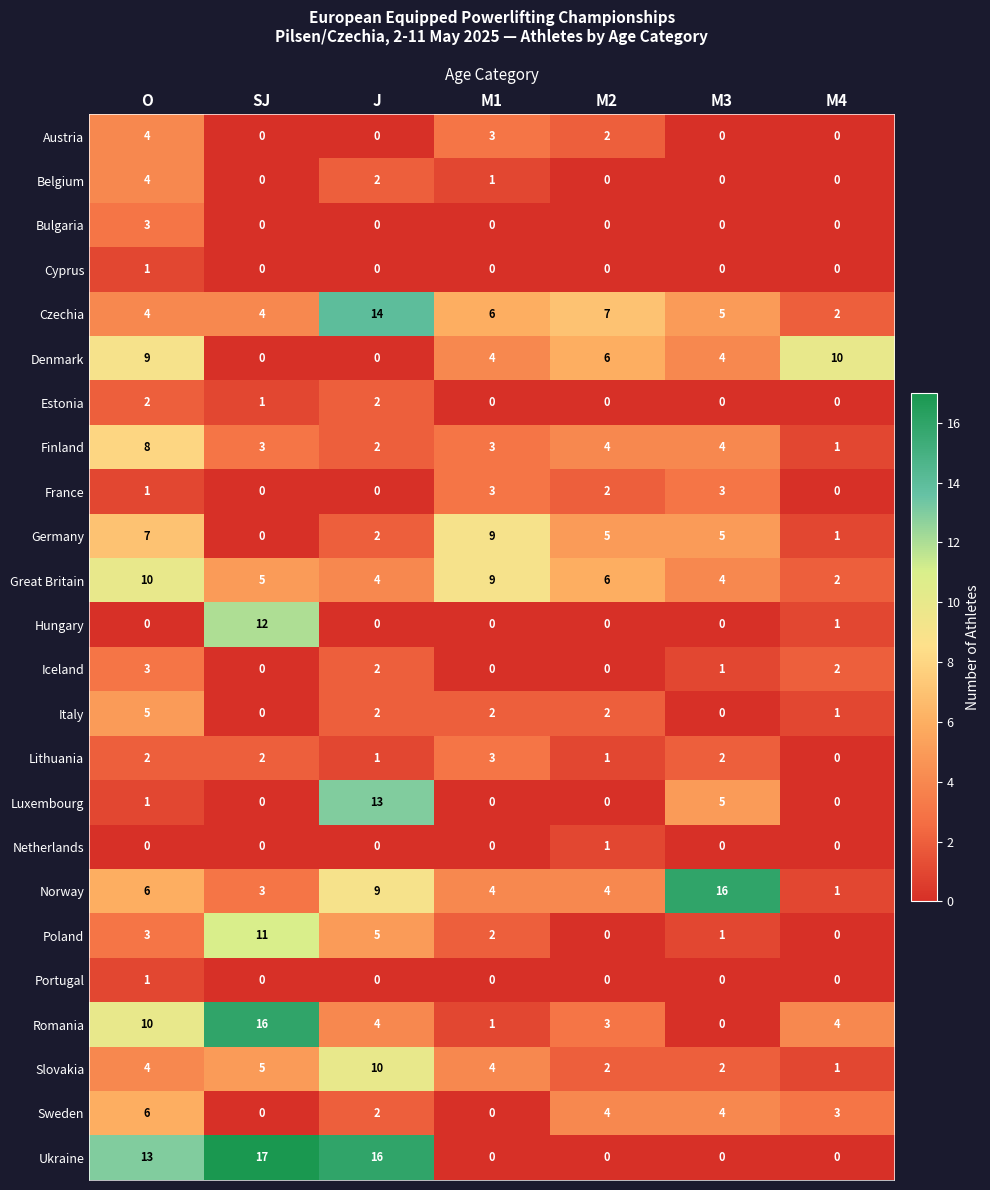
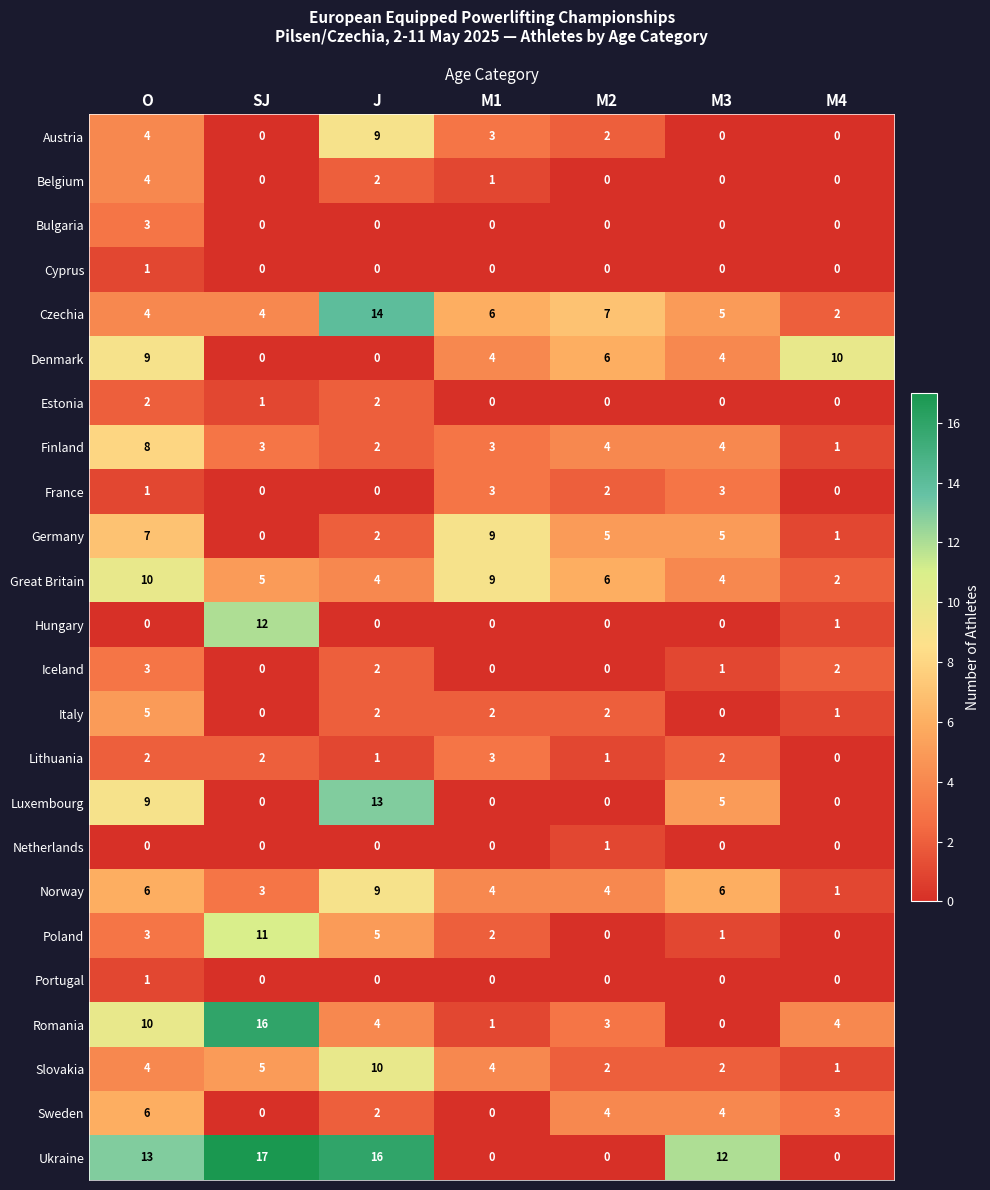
  {
    "Austria": {
      "O": 4,
      "SJ": 0,
-     "J": 0,
+     "J": 9,
      "M1": 3,
      "M2": 2,
      "M3": 0,
      "M4": 0
    },
    "Belgium": {
      "O": 4,
      "SJ": 0,
      "J": 2,
      "M1": 1,
      "M2": 0,
      "M3": 0,
      "M4": 0
    },
    "Bulgaria": {
      "O": 3,
      "SJ": 0,
      "J": 0,
      "M1": 0,
      "M2": 0,
      "M3": 0,
      "M4": 0
    },
    "Cyprus": {
      "O": 1,
      "SJ": 0,
      "J": 0,
      "M1": 0,
      "M2": 0,
      "M3": 0,
      "M4": 0
    },
    "Czechia": {
      "O": 4,
      "SJ": 4,
      "J": 14,
      "M1": 6,
      "M2": 7,
      "M3": 5,
      "M4": 2
    },
    "Denmark": {
      "O": 9,
      "SJ": 0,
      "J": 0,
      "M1": 4,
      "M2": 6,
      "M3": 4,
      "M4": 10
    },
    "Estonia": {
      "O": 2,
      "SJ": 1,
      "J": 2,
      "M1": 0,
      "M2": 0,
      "M3": 0,
      "M4": 0
    },
    "Finland": {
      "O": 8,
      "SJ": 3,
      "J": 2,
      "M1": 3,
      "M2": 4,
      "M3": 4,
      "M4": 1
    },
    "France": {
      "O": 1,
      "SJ": 0,
      "J": 0,
      "M1": 3,
      "M2": 2,
      "M3": 3,
      "M4": 0
    },
    "Germany": {
      "O": 7,
      "SJ": 0,
      "J": 2,
      "M1": 9,
      "M2": 5,
      "M3": 5,
      "M4": 1
    },
    "Great Britain": {
      "O": 10,
      "SJ": 5,
      "J": 4,
      "M1": 9,
      "M2": 6,
      "M3": 4,
      "M4": 2
    },
    "Hungary": {
      "O": 0,
      "SJ": 12,
      "J": 0,
      "M1": 0,
      "M2": 0,
      "M3": 0,
      "M4": 1
    },
    "Iceland": {
      "O": 3,
      "SJ": 0,
      "J": 2,
      "M1": 0,
      "M2": 0,
      "M3": 1,
      "M4": 2
    },
    "Italy": {
      "O": 5,
      "SJ": 0,
      "J": 2,
      "M1": 2,
      "M2": 2,
      "M3": 0,
      "M4": 1
    },
    "Lithuania": {
      "O": 2,
      "SJ": 2,
      "J": 1,
      "M1": 3,
      "M2": 1,
      "M3": 2,
      "M4": 0
    },
    "Luxembourg": {
-     "O": 1,
+     "O": 9,
      "SJ": 0,
      "J": 13,
      "M1": 0,
      "M2": 0,
      "M3": 5,
      "M4": 0
    },
    "Netherlands": {
      "O": 0,
      "SJ": 0,
      "J": 0,
      "M1": 0,
      "M2": 1,
      "M3": 0,
      "M4": 0
    },
    "Norway": {
      "O": 6,
      "SJ": 3,
      "J": 9,
      "M1": 4,
      "M2": 4,
-     "M3": 16,
+     "M3": 6,
      "M4": 1
    },
    "Poland": {
      "O": 3,
      "SJ": 11,
      "J": 5,
      "M1": 2,
      "M2": 0,
      "M3": 1,
      "M4": 0
    },
    "Portugal": {
      "O": 1,
      "SJ": 0,
      "J": 0,
      "M1": 0,
      "M2": 0,
      "M3": 0,
      "M4": 0
    },
    "Romania": {
      "O": 10,
      "SJ": 16,
      "J": 4,
      "M1": 1,
      "M2": 3,
      "M3": 0,
      "M4": 4
    },
    "Slovakia": {
      "O": 4,
      "SJ": 5,
      "J": 10,
      "M1": 4,
      "M2": 2,
      "M3": 2,
      "M4": 1
    },
    "Sweden": {
      "O": 6,
      "SJ": 0,
      "J": 2,
      "M1": 0,
      "M2": 4,
      "M3": 4,
      "M4": 3
    },
    "Ukraine": {
      "O": 13,
      "SJ": 17,
      "J": 16,
      "M1": 0,
      "M2": 0,
-     "M3": 0,
+     "M3": 12,
      "M4": 0
    }
  }
